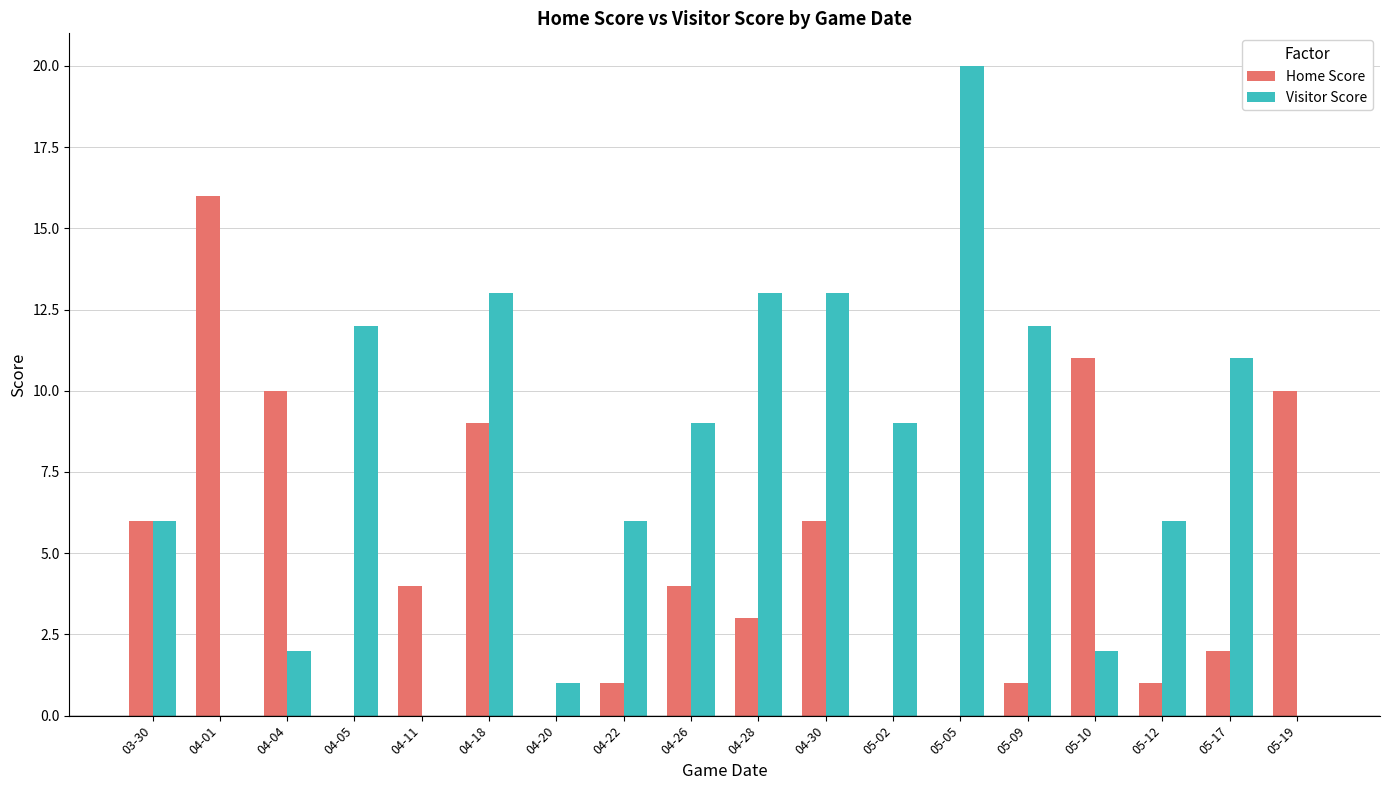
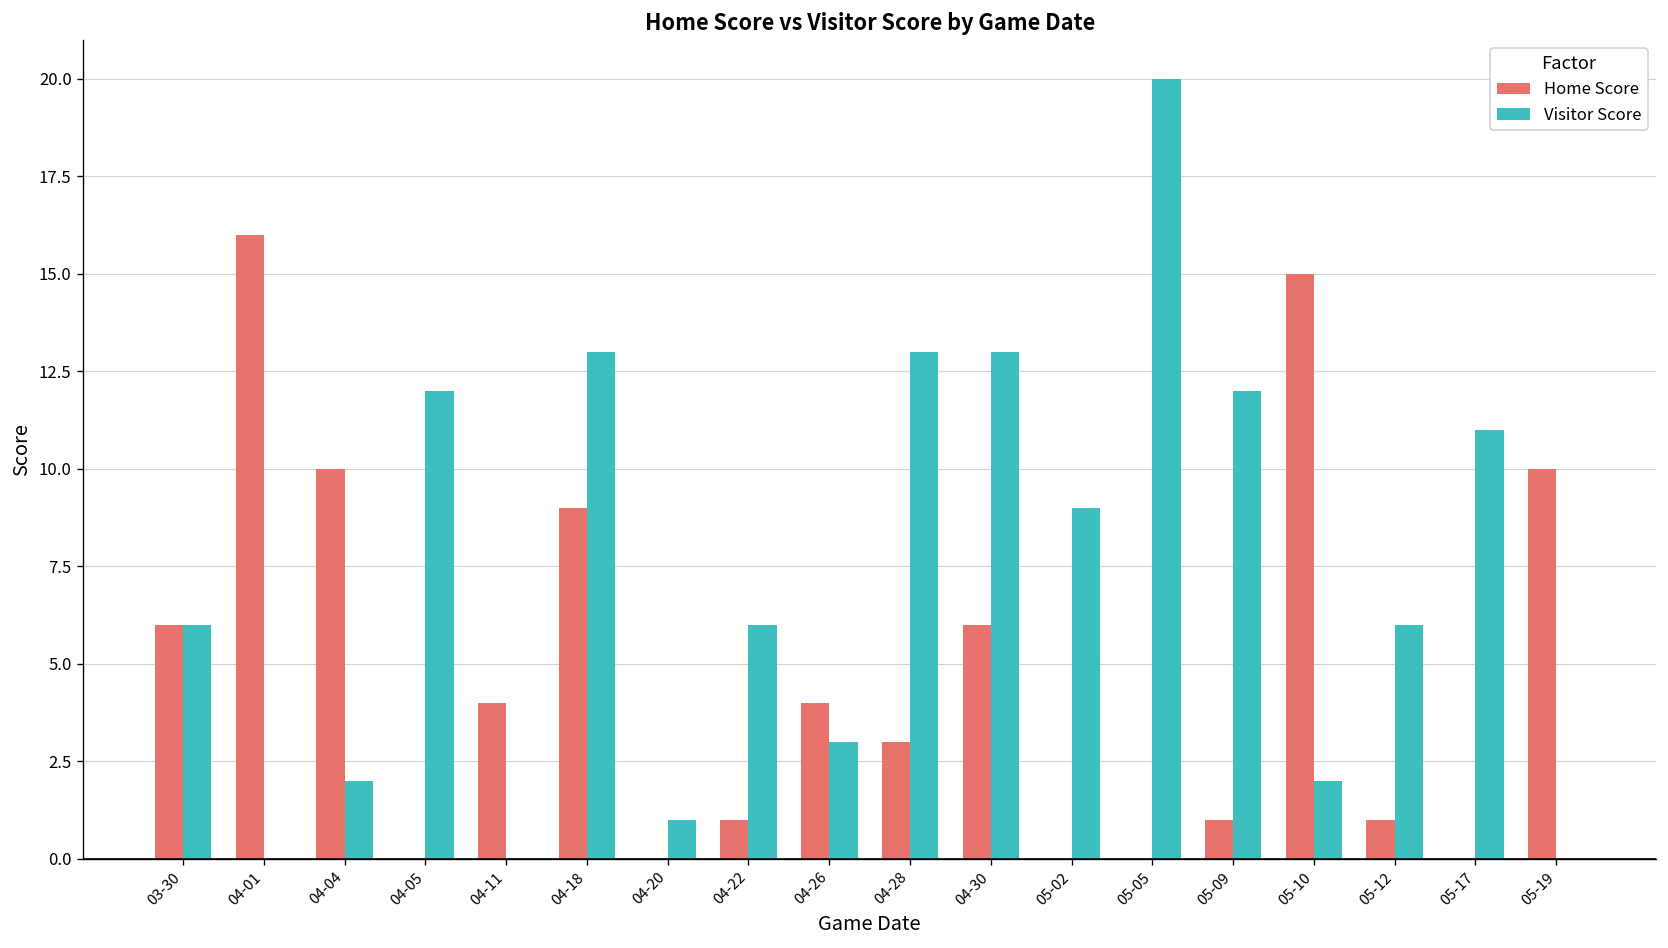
  {
    "Home Score": {
      "03-30": 6,
      "04-01": 16,
      "04-04": 10,
      "04-05": 0,
      "04-11": 4,
      "04-18": 9,
      "04-20": 0,
      "04-22": 1,
      "04-26": 4,
      "04-28": 3,
      "04-30": 6,
      "05-02": 0,
      "05-05": 0,
      "05-09": 1,
-     "05-10": 11,
+     "05-10": 15,
      "05-12": 1,
-     "05-17": 2,
+     "05-17": 0,
      "05-19": 10
    },
    "Visitor Score": {
      "03-30": 6,
      "04-01": 0,
      "04-04": 2,
      "04-05": 12,
      "04-11": 0,
      "04-18": 13,
      "04-20": 1,
      "04-22": 6,
-     "04-26": 9,
+     "04-26": 3,
      "04-28": 13,
      "04-30": 13,
      "05-02": 9,
      "05-05": 20,
      "05-09": 12,
      "05-10": 2,
      "05-12": 6,
      "05-17": 11,
      "05-19": 0
    }
  }
